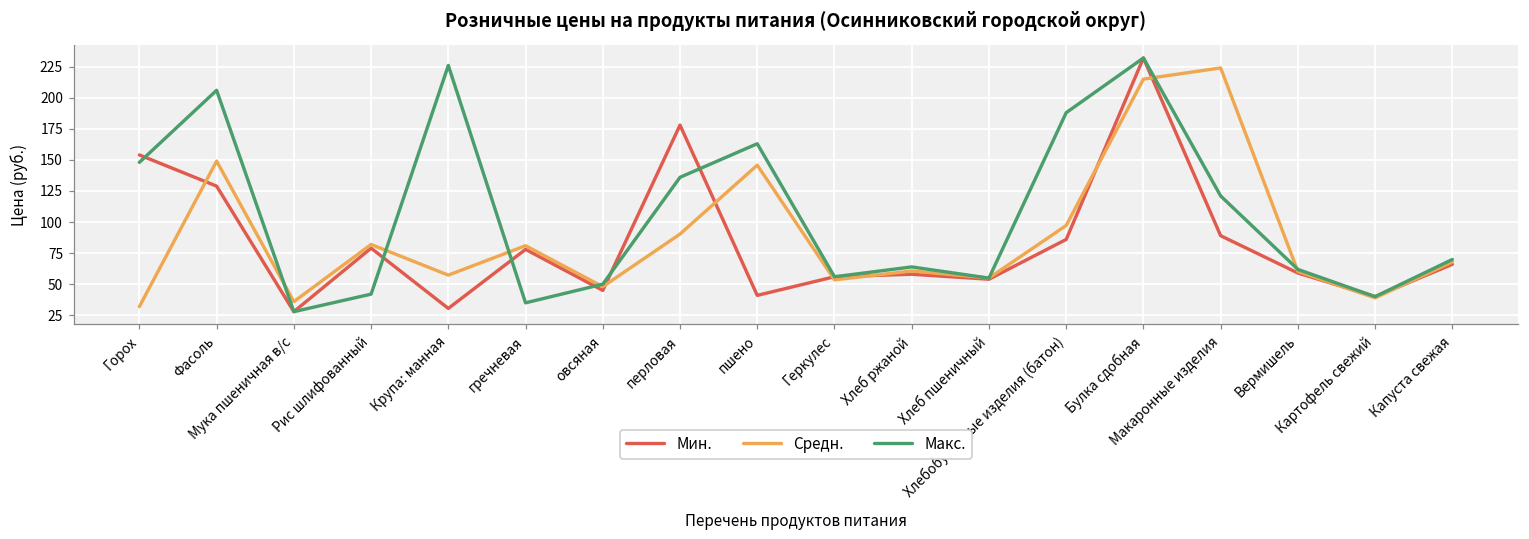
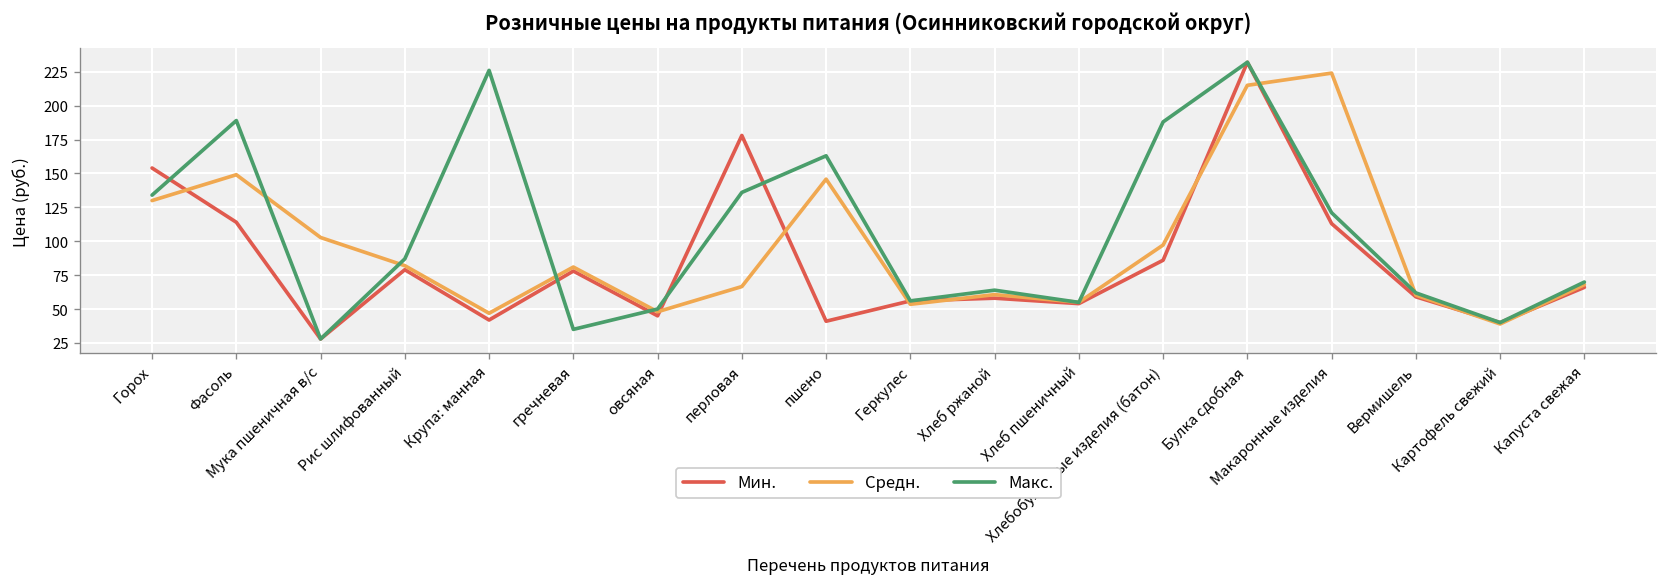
  {
    "Мин.": {
      "Горох": 154,
-     "Фасоль": 129,
+     "Фасоль": 114,
      "Рис шлифованный": 79,
-     "Крупа: манная": 31,
+     "Крупа: манная": 42,
      "гречневая": 78,
      "овсяная": 45,
      "перловая": 178,
      "пшено": 41,
      "Хлеб ржаной": 58,
      "Хлебобулочные изделия (батон)": 86,
-     "Макаронные изделия": 89
+     "Макаронные изделия": 113
    },
    "Средн.": {
-     "Горох": 32,
+     "Горох": 130,
      "Фасоль": 149,
-     "Мука пшеничная в/с": 36,
+     "Мука пшеничная в/с": 103,
      "Рис шлифованный": 82,
-     "Крупа: манная": 57,
+     "Крупа: манная": 47,
      "гречневая": 81,
-     "перловая": 90,
+     "перловая": 67,
      "пшено": 146,
      "Геркулес": 54,
      "Хлеб ржаной": 61,
      "Хлебобулочные изделия (батон)": 97,
      "Булка сдобная": 215,
      "Макаронные изделия": 224
    },
    "Макс.": {
-     "Горох": 148,
-     "Фасоль": 206,
-     "Рис шлифованный": 42,
+     "Горох": 134,
+     "Фасоль": 189,
+     "Рис шлифованный": 87,
      "Крупа: манная": 226,
      "гречневая": 35,
      "перловая": 136,
      "пшено": 163,
      "Хлеб ржаной": 64,
      "Хлебобулочные изделия (батон)": 188,
      "Макаронные изделия": 121
    }
  }
